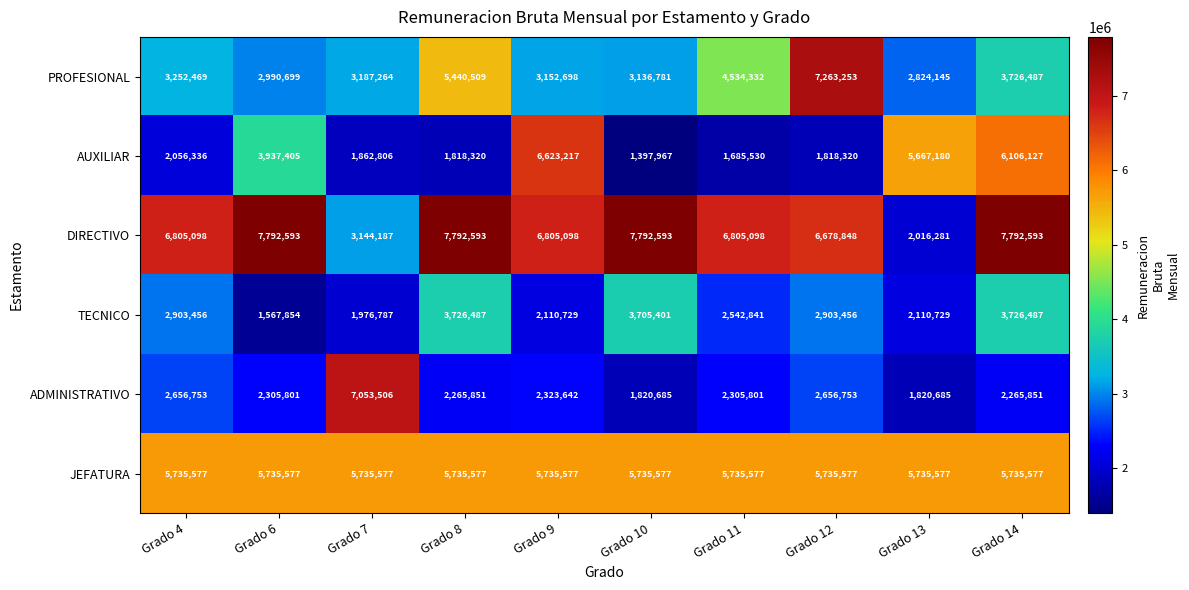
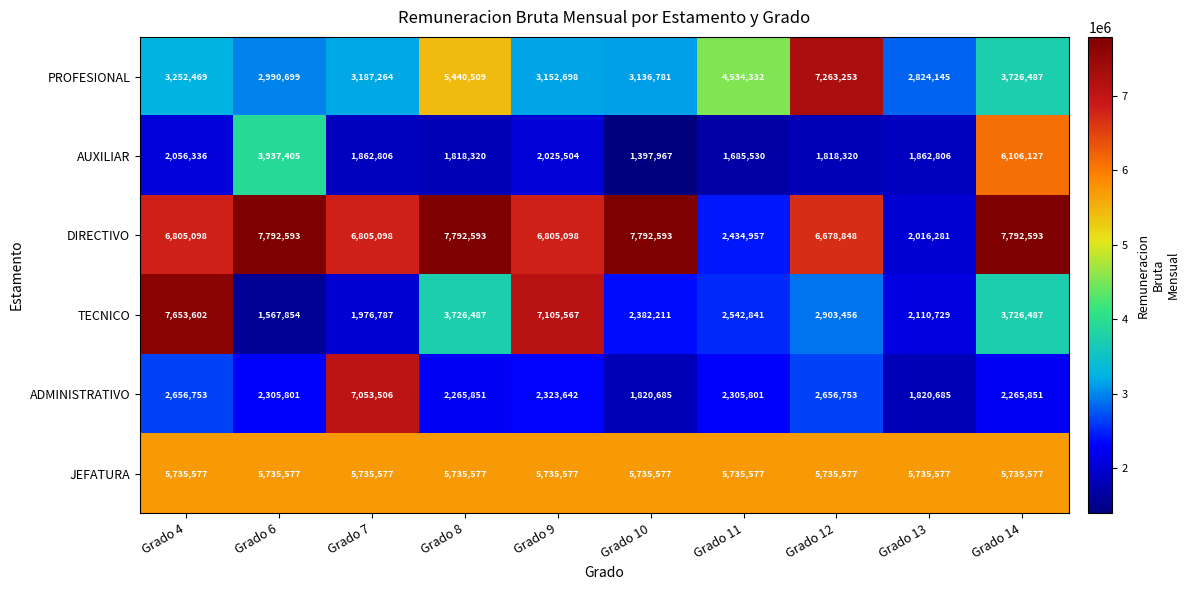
  {
    "PROFESIONAL": {
      "Grado 4": "3,252,469",
      "Grado 6": "2,990,699",
      "Grado 7": "3,187,264",
      "Grado 8": "5,440,509",
      "Grado 9": "3,152,698",
      "Grado 10": "3,136,781",
      "Grado 11": "4,534,332",
      "Grado 12": "7,263,253",
      "Grado 13": "2,824,145",
      "Grado 14": "3,726,487"
    },
    "AUXILIAR": {
      "Grado 4": "2,056,336",
      "Grado 6": "3,937,405",
      "Grado 7": "1,862,806",
      "Grado 8": "1,818,320",
-     "Grado 9": "6,623,217",
+     "Grado 9": "2,025,504",
      "Grado 10": "1,397,967",
      "Grado 11": "1,685,530",
      "Grado 12": "1,818,320",
-     "Grado 13": "5,667,180",
+     "Grado 13": "1,862,806",
      "Grado 14": "6,106,127"
    },
    "DIRECTIVO": {
      "Grado 4": "6,805,098",
      "Grado 6": "7,792,593",
-     "Grado 7": "3,144,187",
+     "Grado 7": "6,805,098",
      "Grado 8": "7,792,593",
      "Grado 9": "6,805,098",
      "Grado 10": "7,792,593",
-     "Grado 11": "6,805,098",
+     "Grado 11": "2,434,957",
      "Grado 12": "6,678,848",
      "Grado 13": "2,016,281",
      "Grado 14": "7,792,593"
    },
    "TECNICO": {
-     "Grado 4": "2,903,456",
+     "Grado 4": "7,653,602",
      "Grado 6": "1,567,854",
      "Grado 7": "1,976,787",
      "Grado 8": "3,726,487",
-     "Grado 9": "2,110,729",
-     "Grado 10": "3,705,401",
+     "Grado 9": "7,105,567",
+     "Grado 10": "2,382,211",
      "Grado 11": "2,542,841",
      "Grado 12": "2,903,456",
      "Grado 13": "2,110,729",
      "Grado 14": "3,726,487"
    },
    "ADMINISTRATIVO": {
      "Grado 4": "2,656,753",
      "Grado 6": "2,305,801",
      "Grado 7": "7,053,506",
      "Grado 8": "2,265,851",
      "Grado 9": "2,323,642",
      "Grado 10": "1,820,685",
      "Grado 11": "2,305,801",
      "Grado 12": "2,656,753",
      "Grado 13": "1,820,685",
      "Grado 14": "2,265,851"
    },
    "JEFATURA": {
      "Grado 4": "5,735,577",
      "Grado 6": "5,735,577",
      "Grado 7": "5,735,577",
      "Grado 8": "5,735,577",
      "Grado 9": "5,735,577",
      "Grado 10": "5,735,577",
      "Grado 11": "5,735,577",
      "Grado 12": "5,735,577",
      "Grado 13": "5,735,577",
      "Grado 14": "5,735,577"
    }
  }
